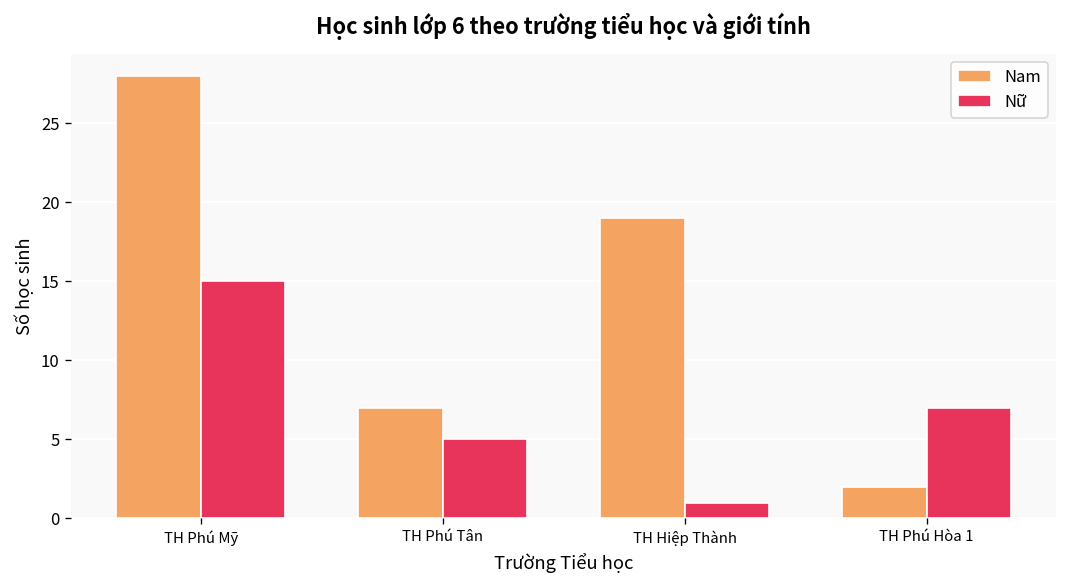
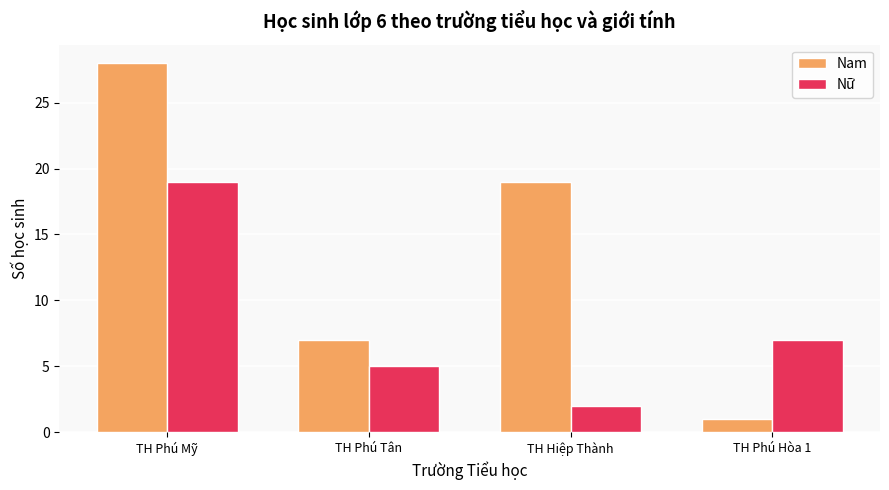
  {
    "Nam": {
      "TH Phú Mỹ": 28,
      "TH Phú Tân": 7,
      "TH Hiệp Thành": 19,
-     "TH Phú Hòa 1": 2
+     "TH Phú Hòa 1": 1
    },
    "Nữ": {
-     "TH Phú Mỹ": 15,
+     "TH Phú Mỹ": 19,
      "TH Phú Tân": 5,
-     "TH Hiệp Thành": 1,
+     "TH Hiệp Thành": 2,
      "TH Phú Hòa 1": 7
    }
  }
